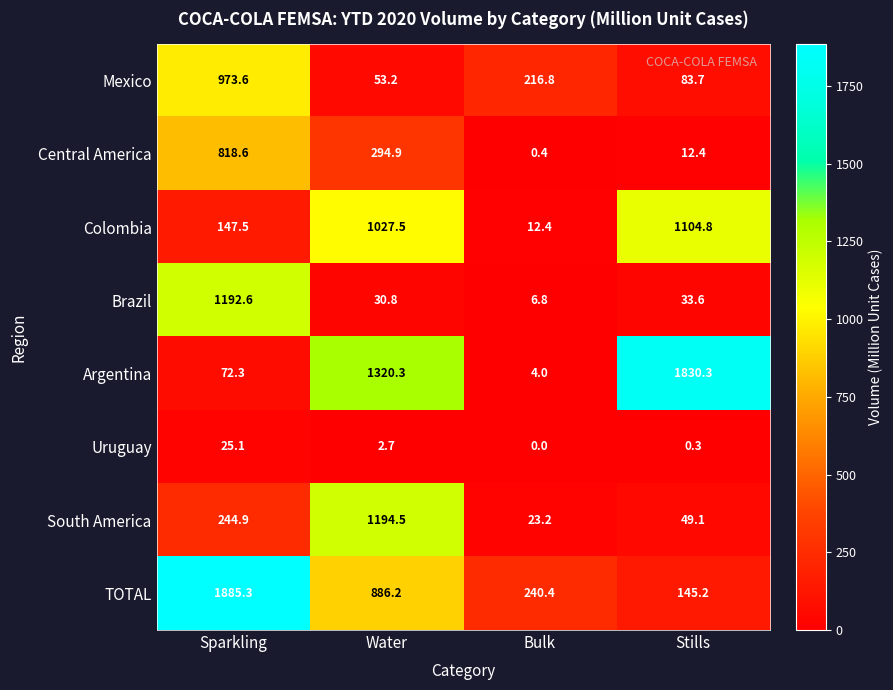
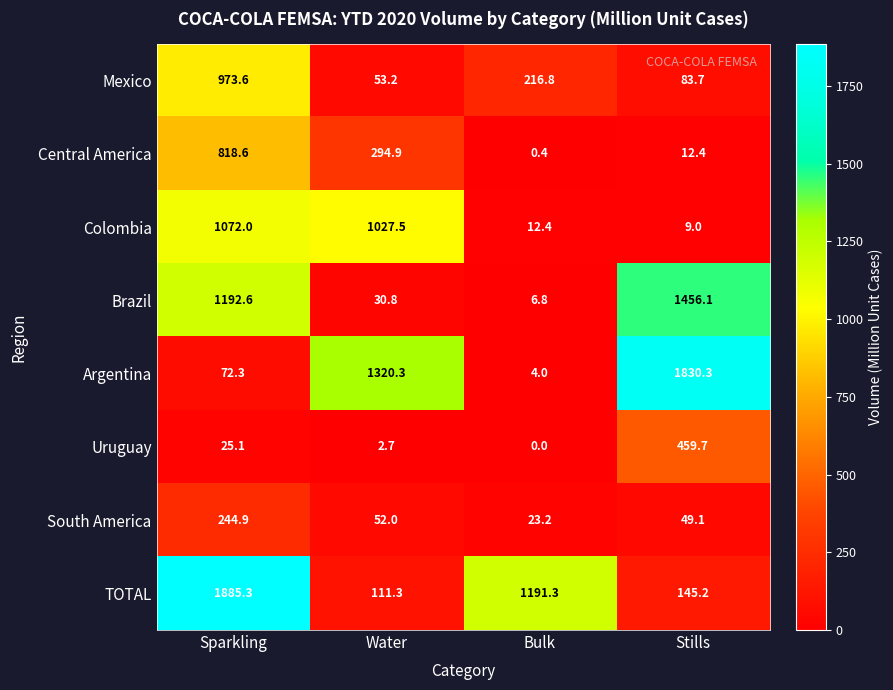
  {
    "Mexico": {
      "Sparkling": 973.6,
      "Water": 53.2,
      "Bulk": 216.8
    },
    "Central America": {
      "Sparkling": 818.6,
      "Water": 294.9,
      "Bulk": 0.4,
      "Stills": 12.4
    },
    "Colombia": {
-     "Sparkling": 147.5,
+     "Sparkling": 1072.0,
      "Water": 1027.5,
      "Bulk": 12.4,
-     "Stills": 1104.8
+     "Stills": 9.0
    },
    "Brazil": {
      "Sparkling": 1192.6,
      "Water": 30.8,
      "Bulk": 6.8,
-     "Stills": 33.6
+     "Stills": 1456.1
    },
    "Argentina": {
      "Sparkling": 72.3,
      "Water": 1320.3,
      "Bulk": 4.0,
      "Stills": 1830.3
    },
    "Uruguay": {
      "Sparkling": 25.1,
      "Water": 2.7,
      "Bulk": 0.0,
-     "Stills": 0.3
+     "Stills": 459.7
    },
    "South America": {
      "Sparkling": 244.9,
-     "Water": 1194.5,
+     "Water": 52.0,
      "Bulk": 23.2,
      "Stills": 49.1
    },
    "TOTAL": {
      "Sparkling": 1885.3,
-     "Water": 886.2,
-     "Bulk": 240.4,
+     "Water": 111.3,
+     "Bulk": 1191.3,
      "Stills": 145.2
    }
  }
